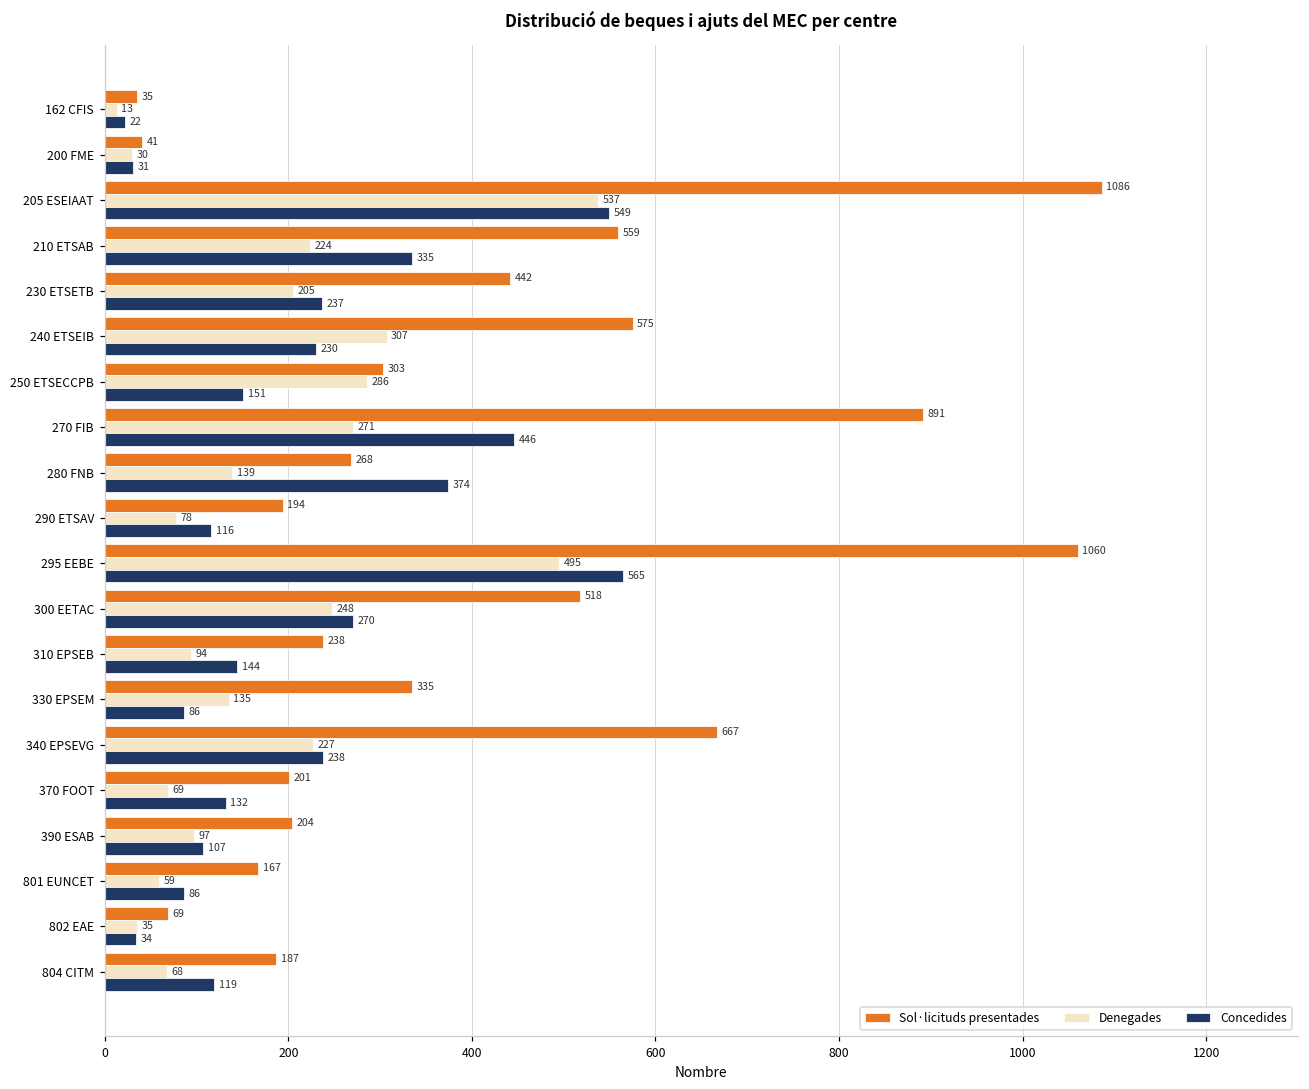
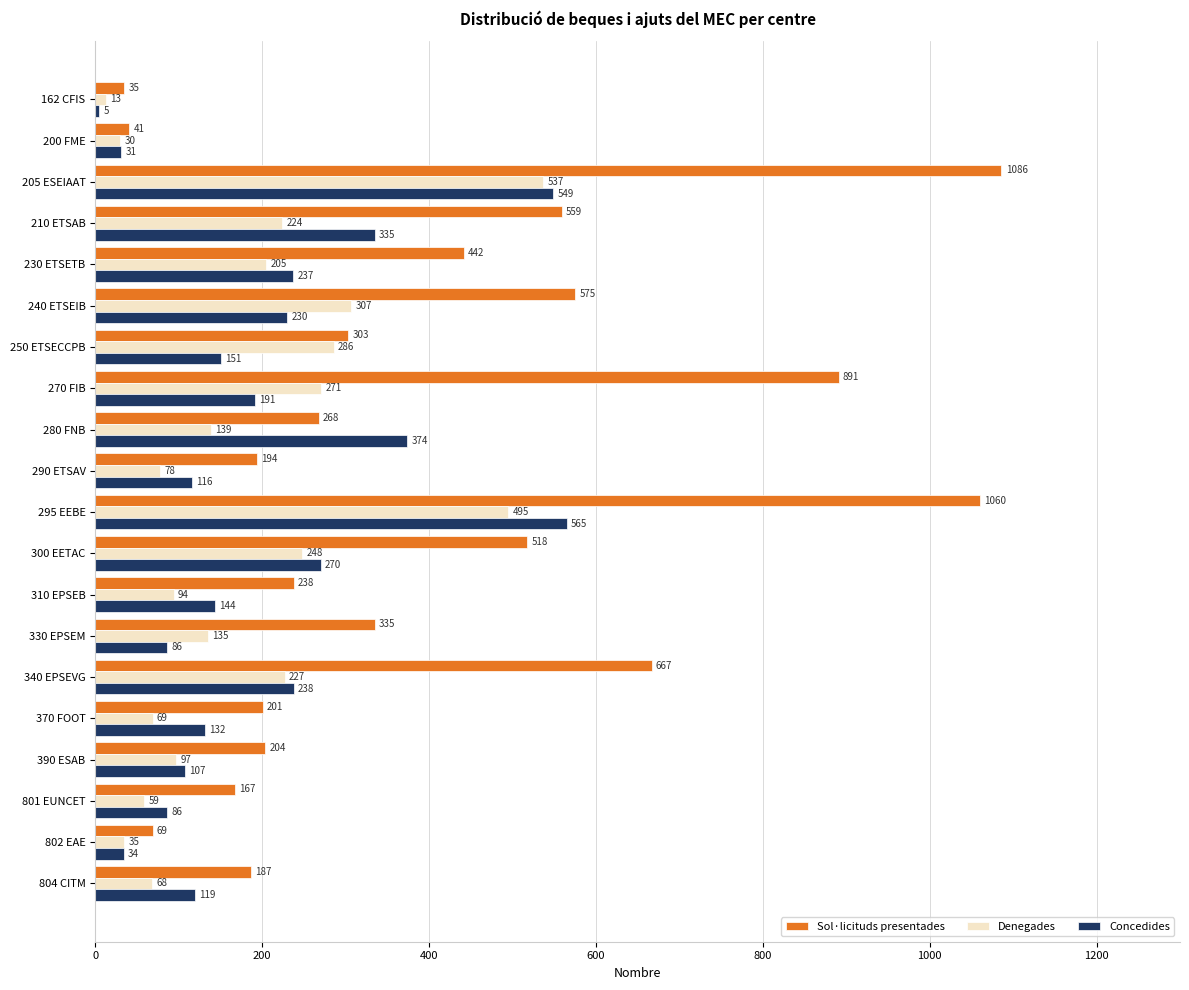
  {
    "Sol·licituds presentades": {
      "162 CFIS": 35,
      "200 FME": 41,
      "205 ESEIAAT": 1086,
      "210 ETSAB": 559,
      "230 ETSETB": 442,
      "240 ETSEIB": 575,
      "250 ETSECCPB": 303,
      "270 FIB": 891,
      "280 FNB": 268,
      "290 ETSAV": 194,
      "295 EEBE": 1060,
      "300 EETAC": 518,
      "310 EPSEB": 238,
      "330 EPSEM": 335,
      "340 EPSEVG": 667,
      "370 FOOT": 201,
      "390 ESAB": 204,
      "801 EUNCET": 167,
      "802 EAE": 69,
      "804 CITM": 187
    },
    "Denegades": {
      "162 CFIS": 13,
      "200 FME": 30,
      "205 ESEIAAT": 537,
      "210 ETSAB": 224,
      "230 ETSETB": 205,
      "240 ETSEIB": 307,
      "250 ETSECCPB": 286,
      "270 FIB": 271,
      "280 FNB": 139,
      "290 ETSAV": 78,
      "295 EEBE": 495,
      "300 EETAC": 248,
      "310 EPSEB": 94,
      "330 EPSEM": 135,
      "340 EPSEVG": 227,
      "370 FOOT": 69,
      "390 ESAB": 97,
      "801 EUNCET": 59,
      "802 EAE": 35,
      "804 CITM": 68
    },
    "Concedides": {
-     "162 CFIS": 22,
+     "162 CFIS": 5,
      "200 FME": 31,
      "205 ESEIAAT": 549,
      "210 ETSAB": 335,
      "230 ETSETB": 237,
      "240 ETSEIB": 230,
      "250 ETSECCPB": 151,
-     "270 FIB": 446,
+     "270 FIB": 191,
      "280 FNB": 374,
      "290 ETSAV": 116,
      "295 EEBE": 565,
      "300 EETAC": 270,
      "310 EPSEB": 144,
      "330 EPSEM": 86,
      "340 EPSEVG": 238,
      "370 FOOT": 132,
      "390 ESAB": 107,
      "801 EUNCET": 86,
      "802 EAE": 34,
      "804 CITM": 119
    }
  }
